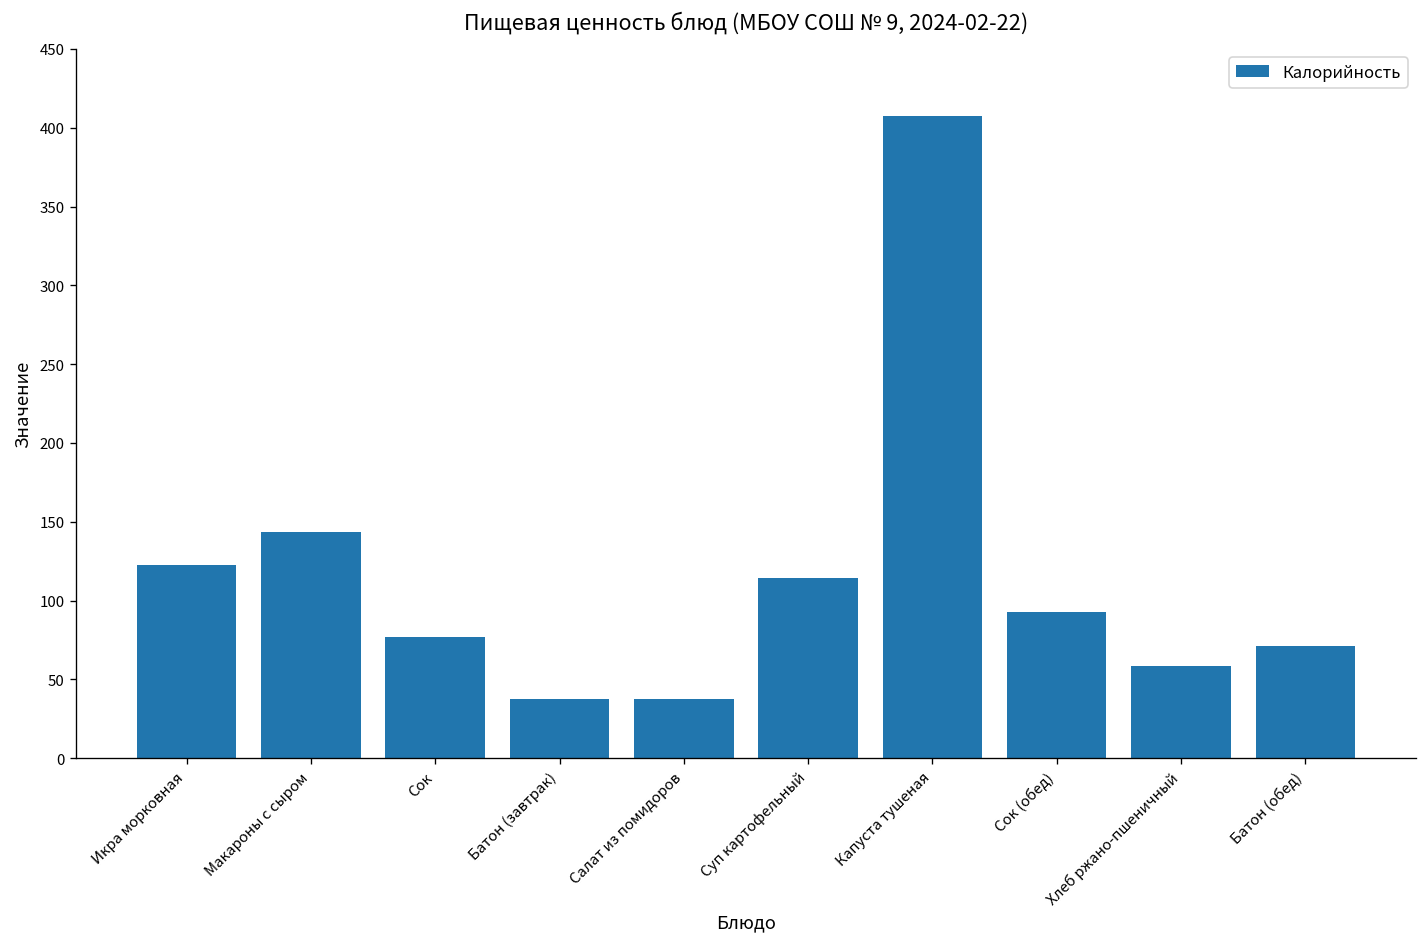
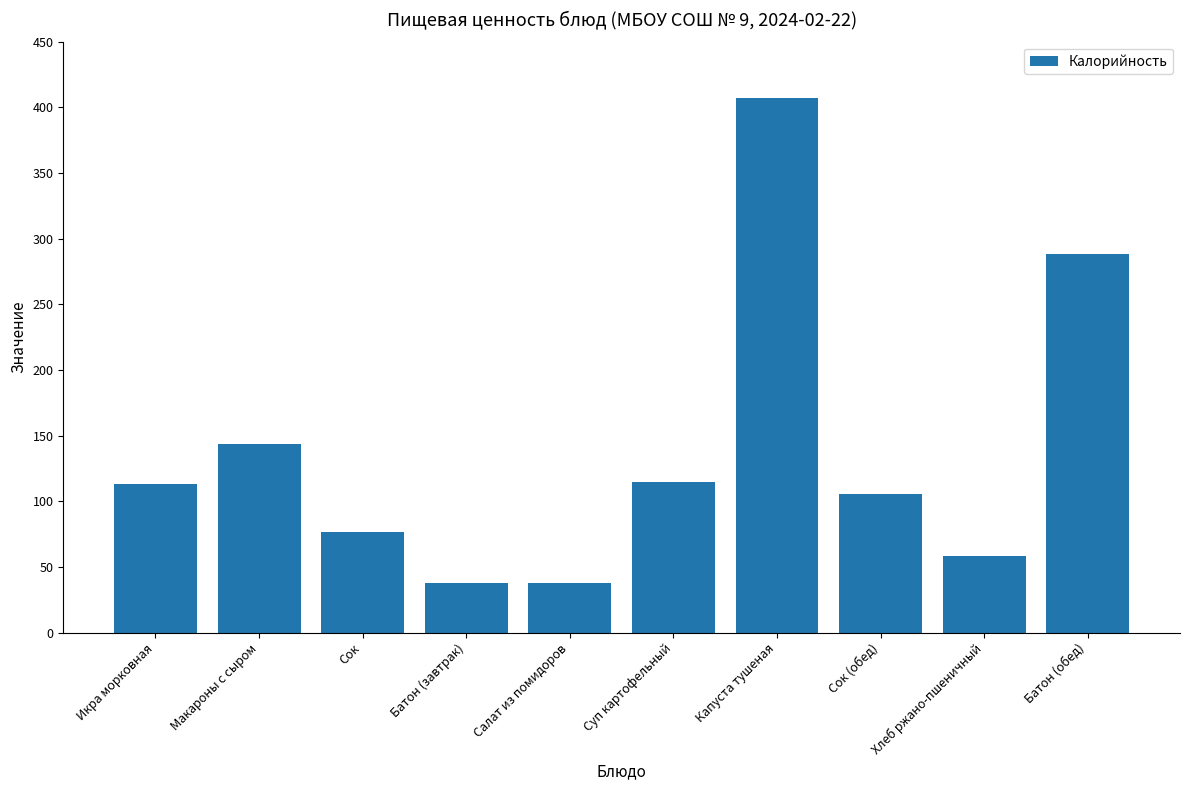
  {
-   "Икра морковная": 122,
+   "Икра морковная": 113,
    "Макароны с сыром": 144,
    "Сок": 77,
    "Батон (завтрак)": 38,
    "Салат из помидоров": 38,
    "Суп картофельный": 115,
    "Капуста тушеная": 407,
-   "Сок (обед)": 93,
+   "Сок (обед)": 106,
    "Хлеб ржано-пшеничный": 59,
-   "Батон (обед)": 71
+   "Батон (обед)": 288
  }
